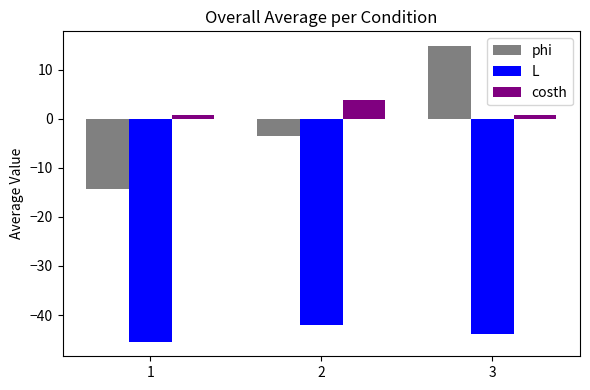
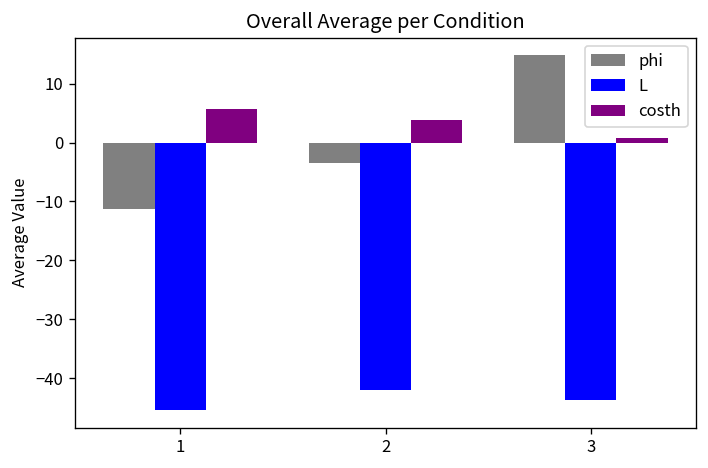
  {
    "phi": {
-     "1": -14,
+     "1": -11,
      "2": -3,
      "3": 15
    },
    "L": {
      "1": -45,
      "2": -42,
      "3": -44
    },
    "costh": {
-     "1": 1,
+     "1": 6,
      "2": 4,
      "3": 1
    }
  }
